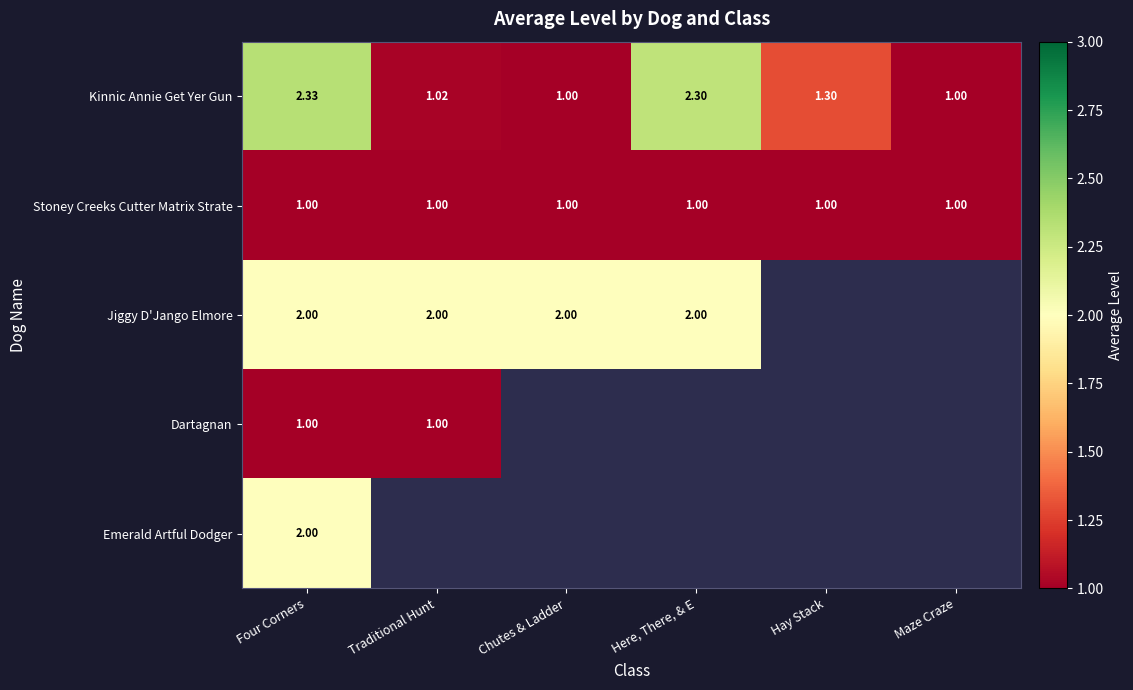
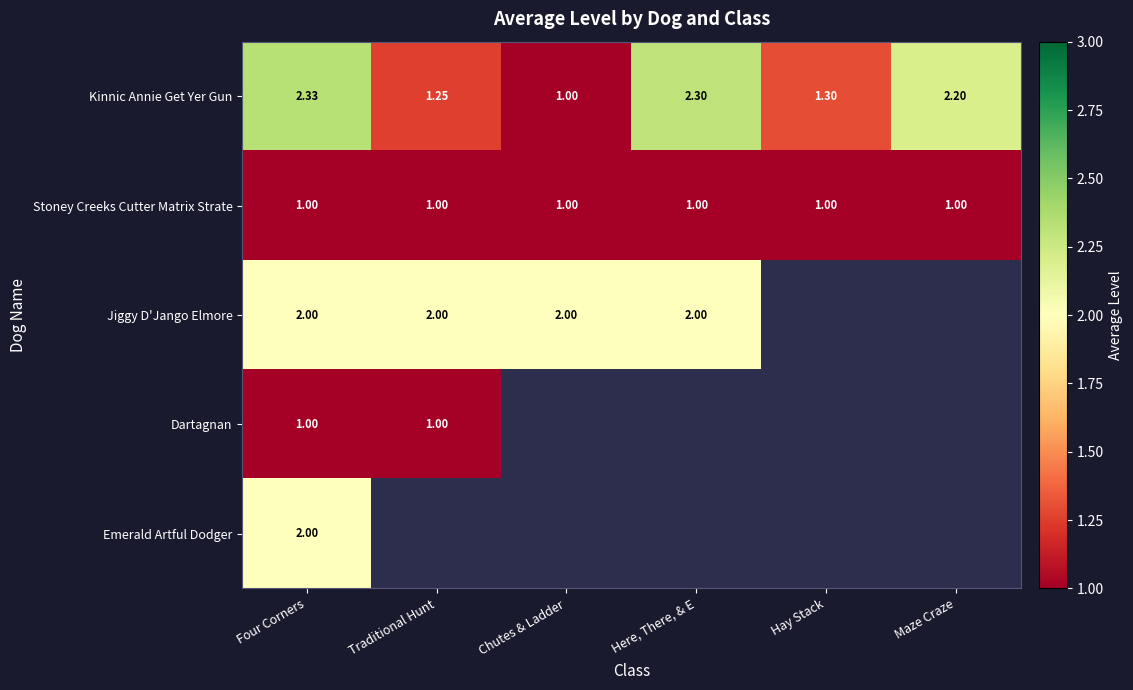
  {
    "Kinnic Annie Get Yer Gun": {
      "Four Corners": 2.33,
-     "Traditional Hunt": 1.02,
+     "Traditional Hunt": 1.25,
      "Chutes & Ladder": 1.00,
      "Here, There, & E": 2.30,
      "Hay Stack": 1.30,
-     "Maze Craze": 1.00
+     "Maze Craze": 2.20
    },
    "Stoney Creeks Cutter Matrix Strate": {
      "Four Corners": 1.00,
      "Traditional Hunt": 1.00,
      "Chutes & Ladder": 1.00,
      "Here, There, & E": 1.00,
      "Hay Stack": 1.00,
      "Maze Craze": 1.00
    },
    "Jiggy D'Jango Elmore": {
      "Four Corners": 2.00,
      "Traditional Hunt": 2.00,
      "Chutes & Ladder": 2.00,
      "Here, There, & E": 2.00
    },
    "Dartagnan": {
      "Four Corners": 1.00,
      "Traditional Hunt": 1.00
    },
    "Emerald Artful Dodger": {
      "Four Corners": 2.00
    }
  }
